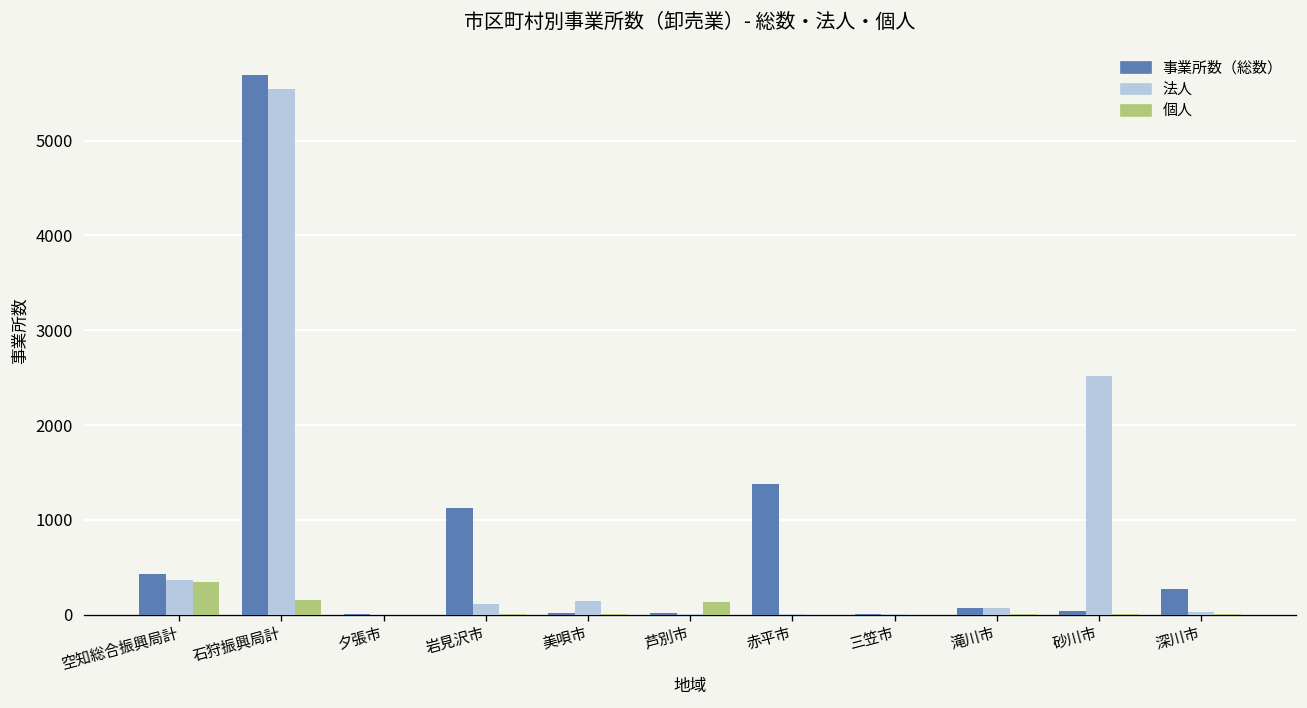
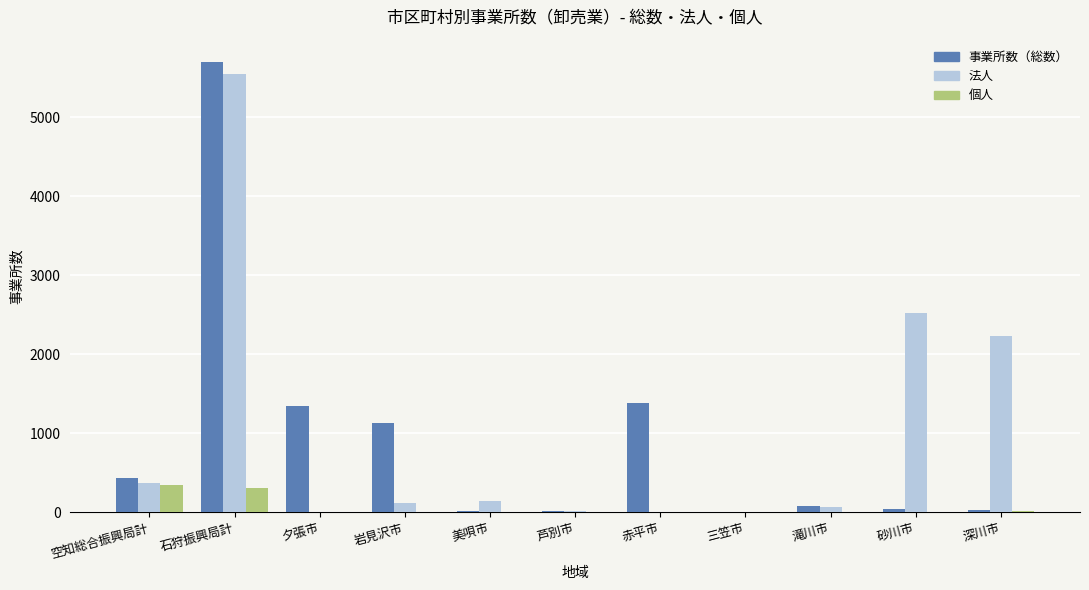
  {
    "事業所数（総数）": {
      "空知総合振興局計": 400,
      "石狩振興局計": 5700,
-     "夕張市": 0,
+     "夕張市": 1400,
      "岩見沢市": 1100,
      "赤平市": 1400,
      "滝川市": 100,
      "砂川市": 0,
-     "深川市": 300
+     "深川市": 0
    },
    "法人": {
      "空知総合振興局計": 400,
      "石狩振興局計": 5500,
      "岩見沢市": 100,
      "美唄市": 100,
      "滝川市": 100,
      "砂川市": 2500,
-     "深川市": 0
+     "深川市": 2200
    },
    "個人": {
      "空知総合振興局計": 300,
-     "石狩振興局計": 200,
-     "芦別市": 100
+     "石狩振興局計": 300,
+     "芦別市": 0
    }
  }
